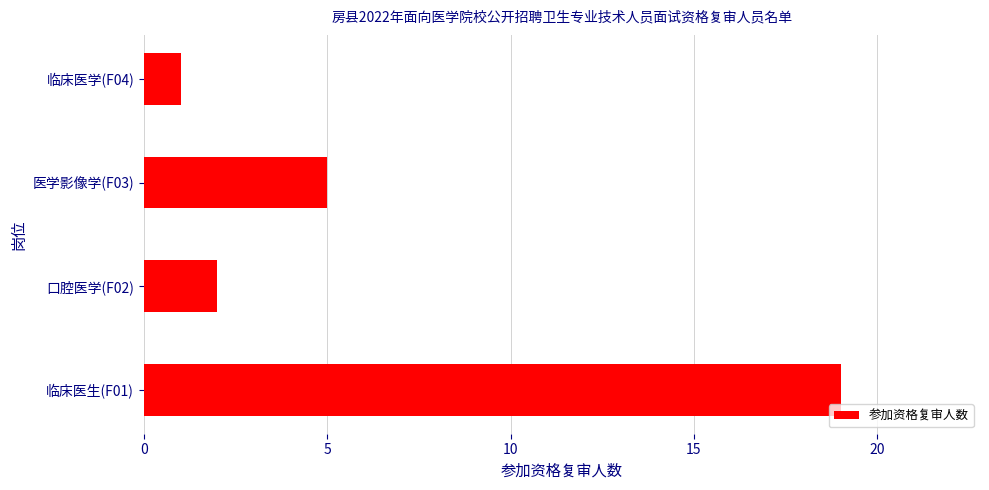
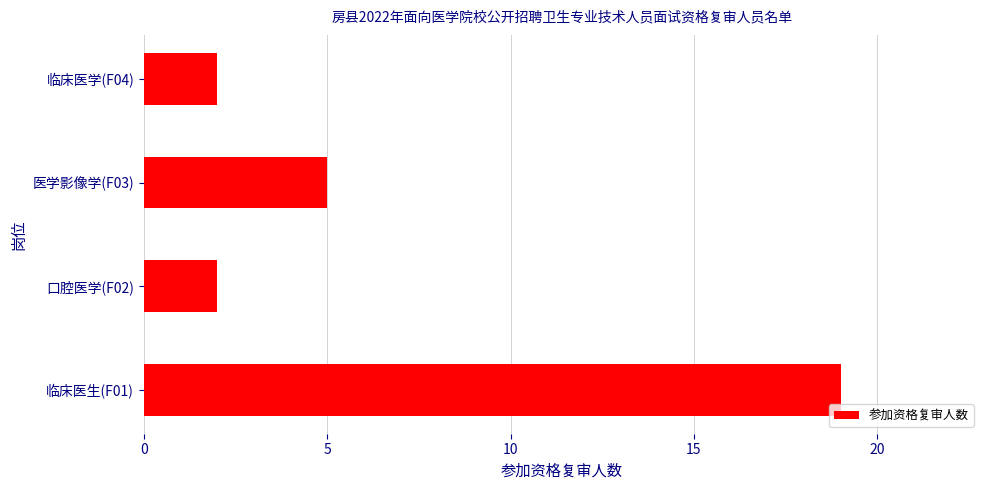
  {
-   "临床医学(F04)": 1,
+   "临床医学(F04)": 2,
    "医学影像学(F03)": 5,
    "口腔医学(F02)": 2,
    "临床医生(F01)": 19
  }
